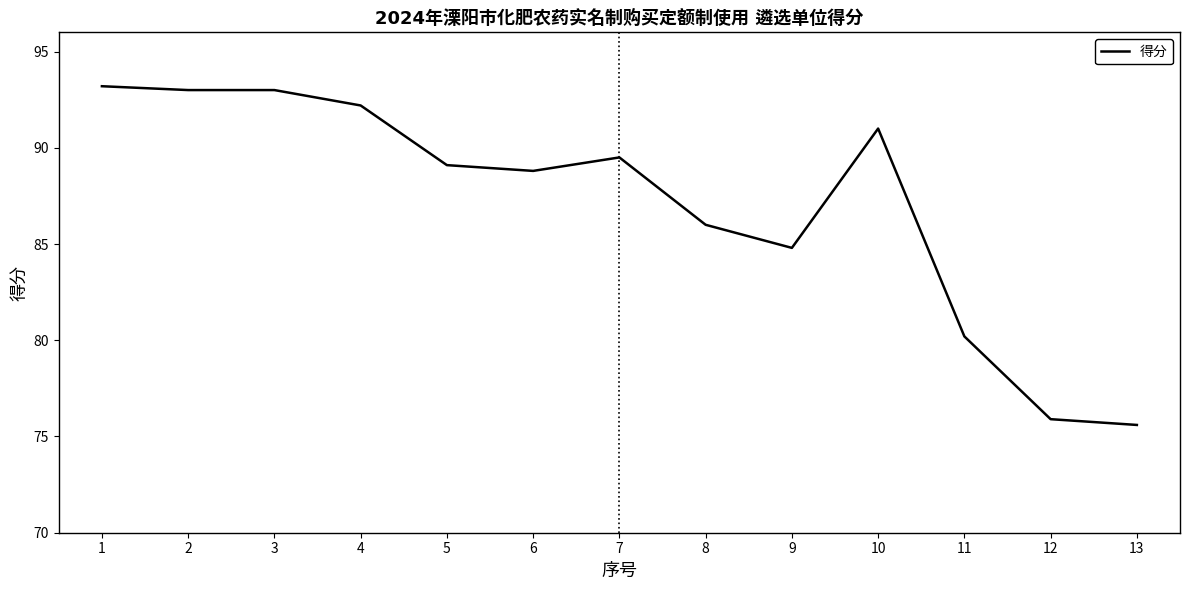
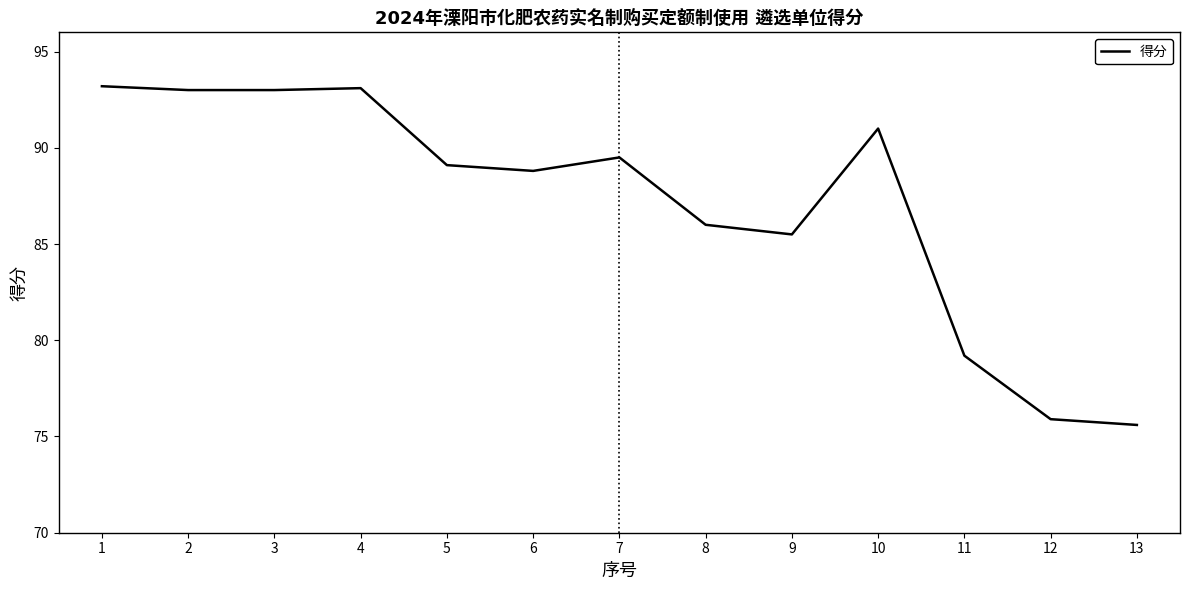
  {
    "1": 93.2,
    "2": 93.0,
    "3": 93.0,
-   "4": 92.2,
+   "4": 93.1,
    "5": 89.1,
    "6": 88.8,
    "7": 89.5,
    "8": 86.0,
-   "9": 84.8,
+   "9": 85.5,
    "10": 91.0,
-   "11": 80.2,
+   "11": 79.2,
    "12": 75.9,
    "13": 75.6
  }
